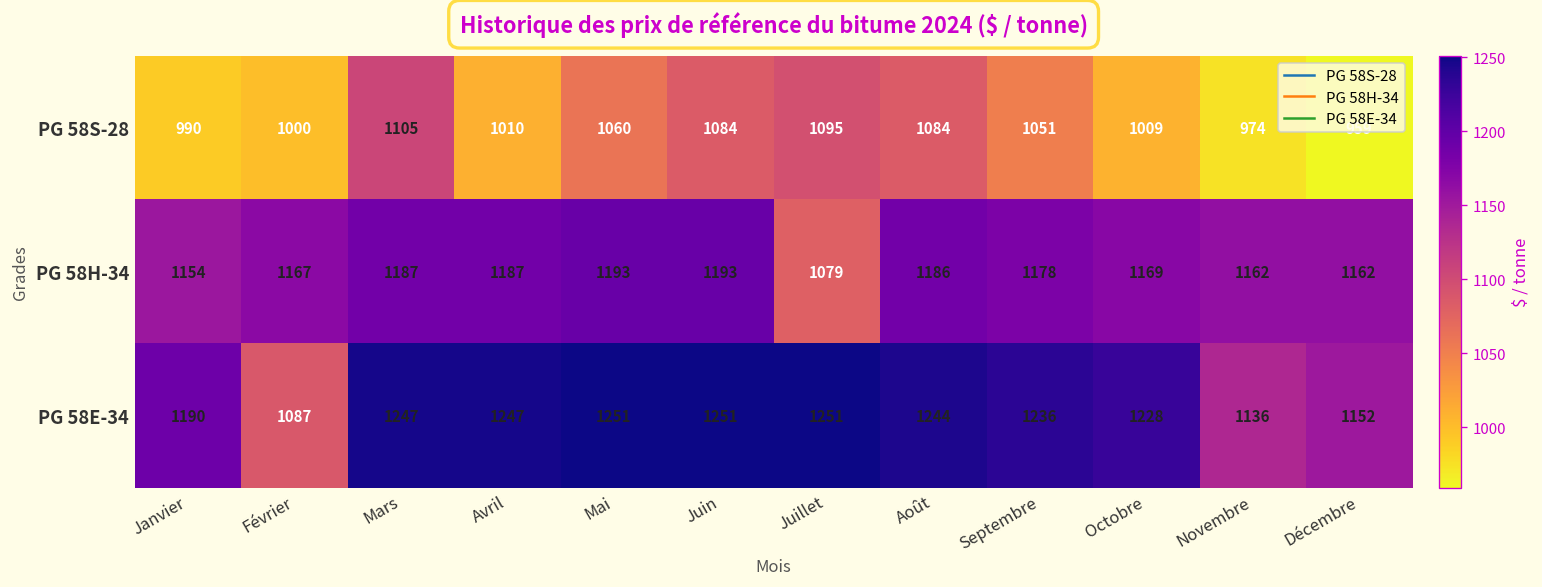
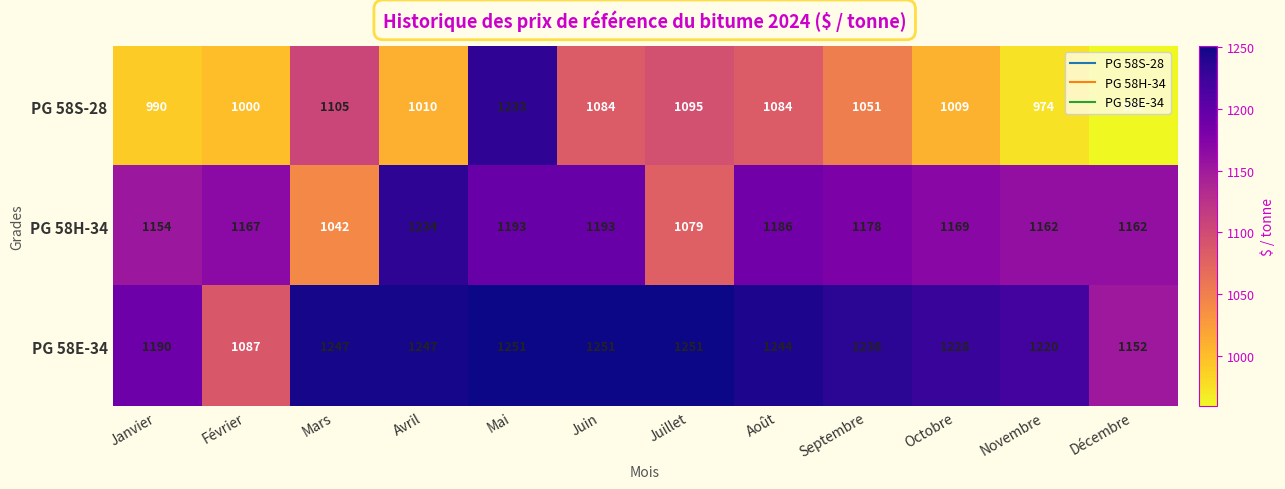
  {
    "PG 58S-28": {
      "Janvier": 990,
      "Février": 1000,
      "Mars": 1105,
      "Avril": 1010,
-     "Mai": 1060,
+     "Mai": 1233,
      "Juin": 1084,
      "Juillet": 1095,
      "Août": 1084,
      "Septembre": 1051,
      "Octobre": 1009,
      "Novembre": 974
    },
    "PG 58H-34": {
      "Janvier": 1154,
      "Février": 1167,
-     "Mars": 1187,
-     "Avril": 1187,
+     "Mars": 1042,
+     "Avril": 1234,
      "Mai": 1193,
      "Juin": 1193,
      "Juillet": 1079,
      "Août": 1186,
      "Septembre": 1178,
      "Octobre": 1169,
      "Novembre": 1162,
      "Décembre": 1162
    },
    "PG 58E-34": {
      "Janvier": 1190,
      "Février": 1087,
      "Mars": 1247,
      "Avril": 1247,
      "Mai": 1251,
      "Juin": 1251,
      "Juillet": 1251,
      "Août": 1244,
      "Septembre": 1236,
      "Octobre": 1228,
-     "Novembre": 1136,
+     "Novembre": 1220,
      "Décembre": 1152
    }
  }
